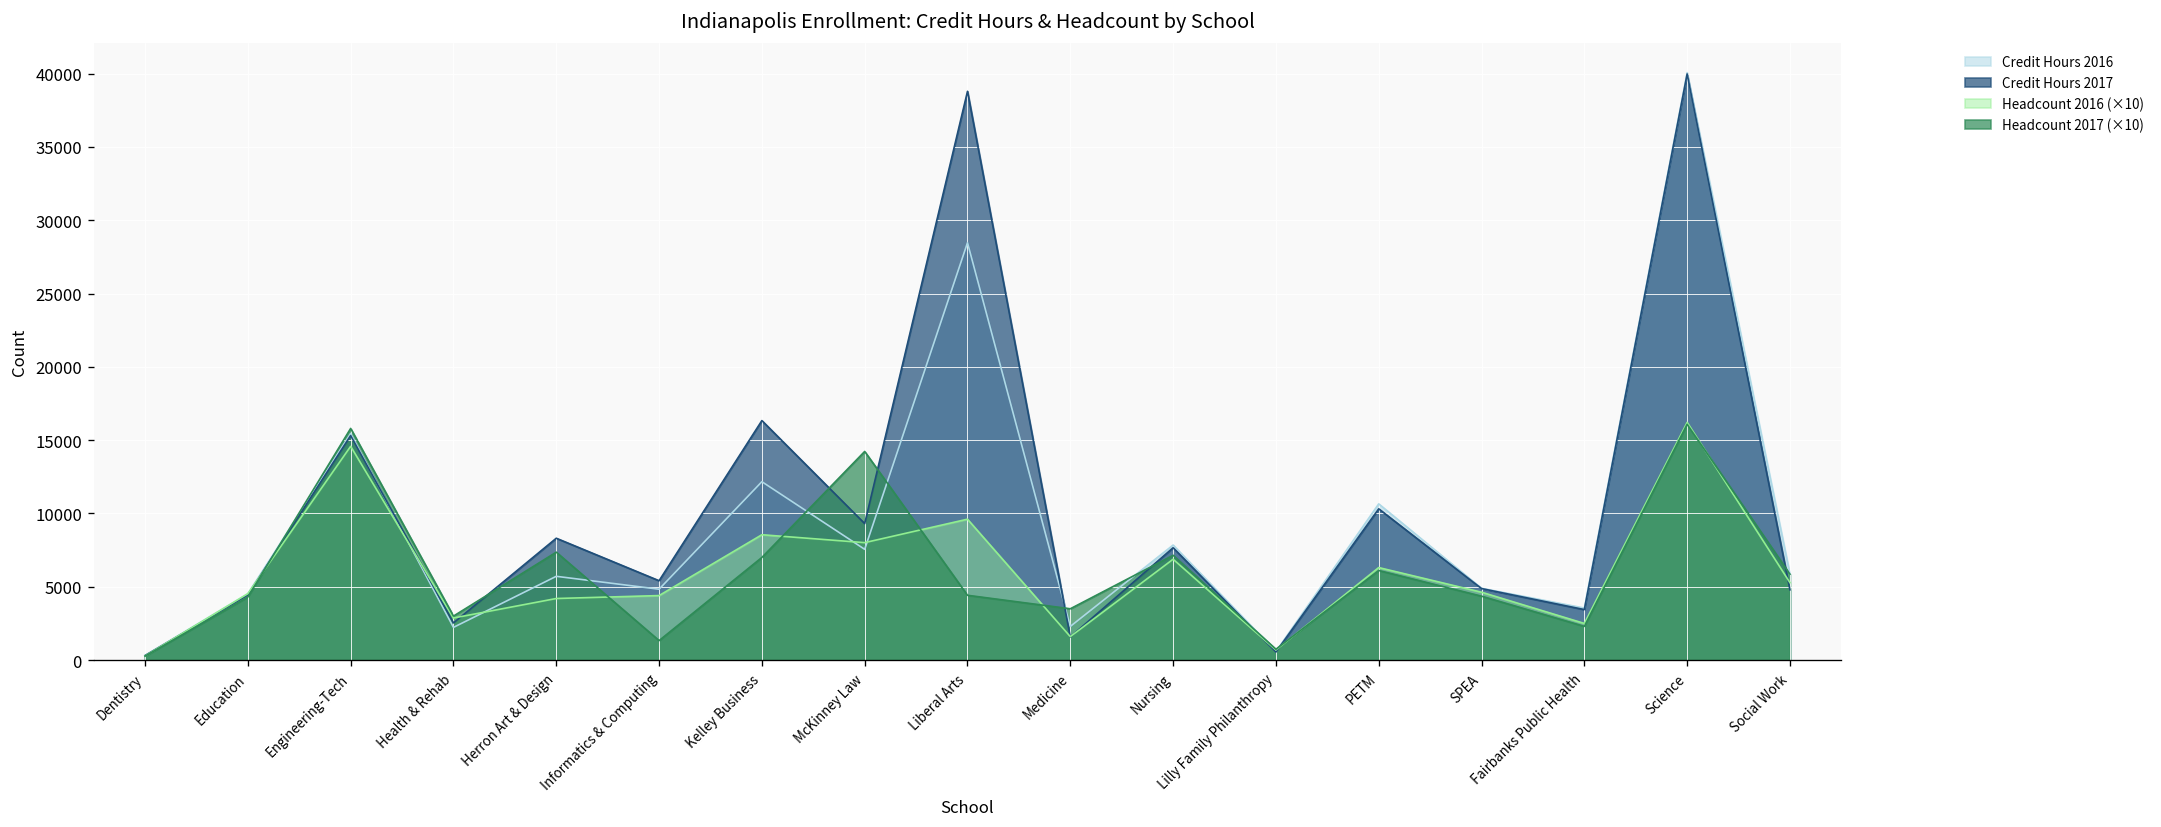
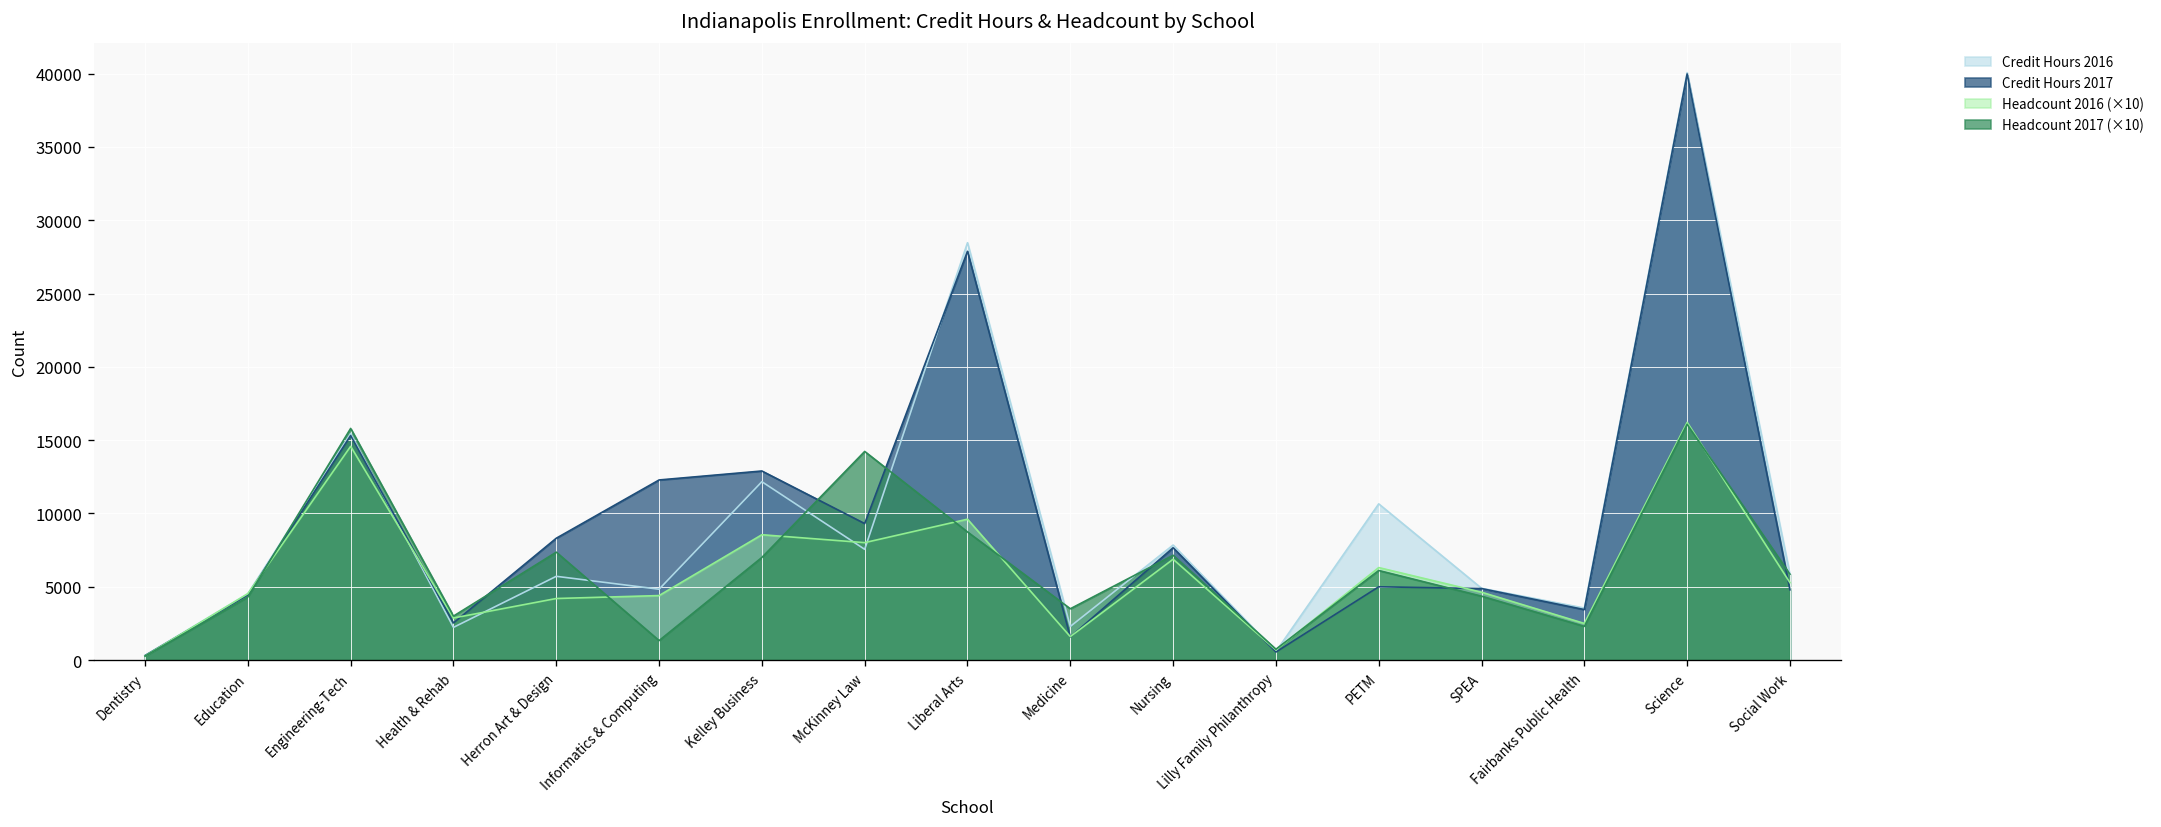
  {
    "Credit Hours 2017": {
      "Health & Rehab": 2500,
      "Herron Art & Design": 8300,
-     "Informatics & Computing": 5400,
-     "Kelley Business": 16300,
+     "Informatics & Computing": 12300,
+     "Kelley Business": 12900,
      "McKinney Law": 9300,
-     "Liberal Arts": 38800,
-     "PETM": 10300,
+     "Liberal Arts": 27900,
+     "PETM": 5000,
      "Social Work": 4800
    },
    "Headcount 2017 (×10)": {
      "Engineering-Tech": 15800,
      "Herron Art & Design": 7400,
      "Informatics & Computing": 1300,
      "Kelley Business": 7000,
      "McKinney Law": 14200,
-     "Liberal Arts": 4400,
+     "Liberal Arts": 8700,
      "Medicine": 3500,
      "Nursing": 7200,
      "SPEA": 4400
    }
  }
